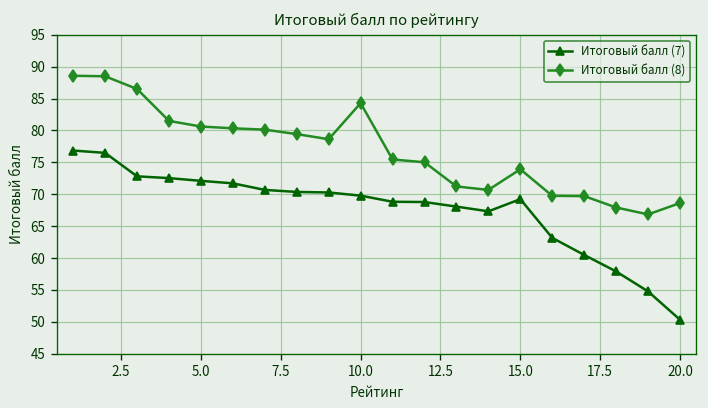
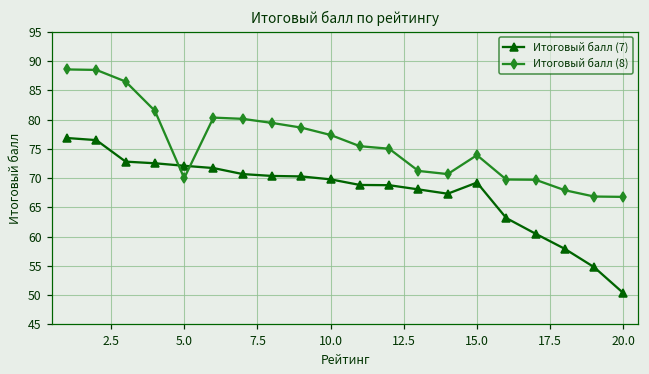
  {
    "Итоговый балл (7)": {
      "5.0": 72,
      "10.0": 70,
      "15.0": 69,
      "20.0": 50
    },
    "Итоговый балл (8)": {
-     "5.0": 81,
-     "10.0": 84,
+     "5.0": 70,
+     "10.0": 77,
      "15.0": 74,
-     "20.0": 69
+     "20.0": 67
    }
  }
